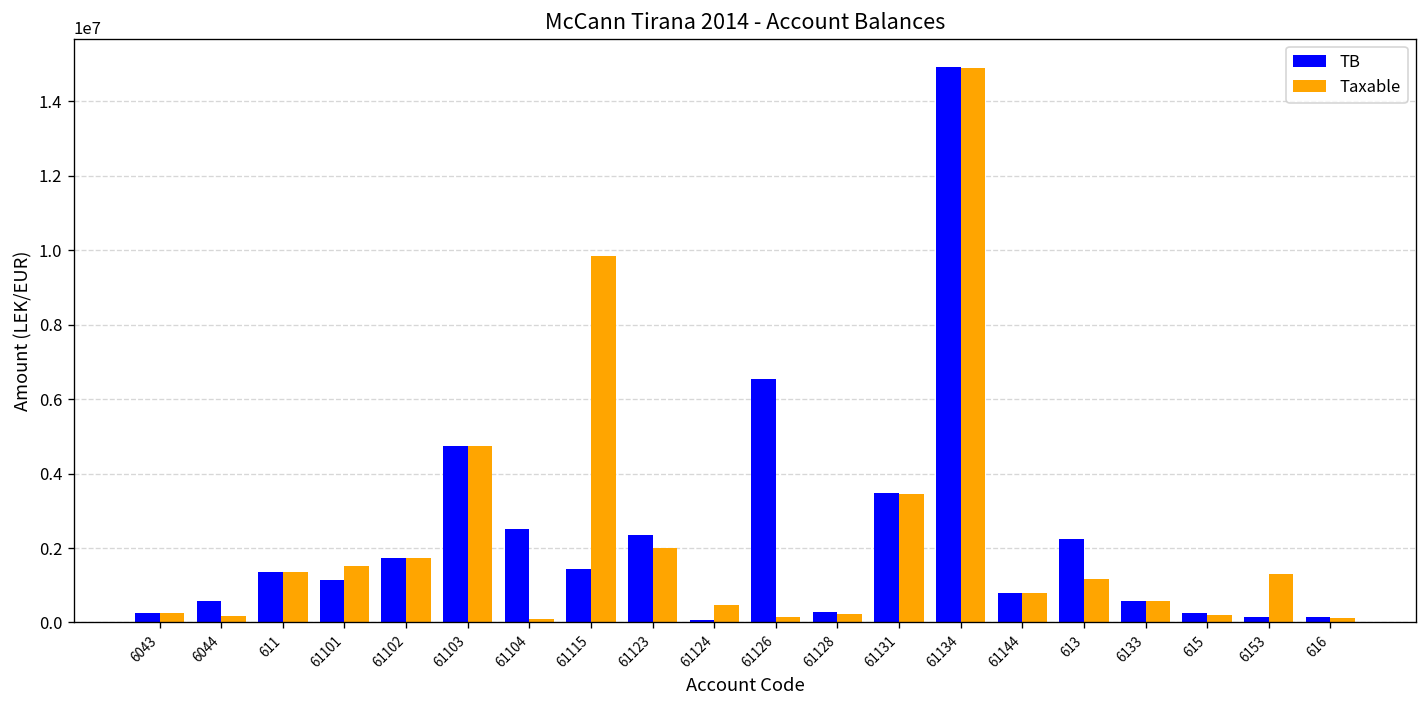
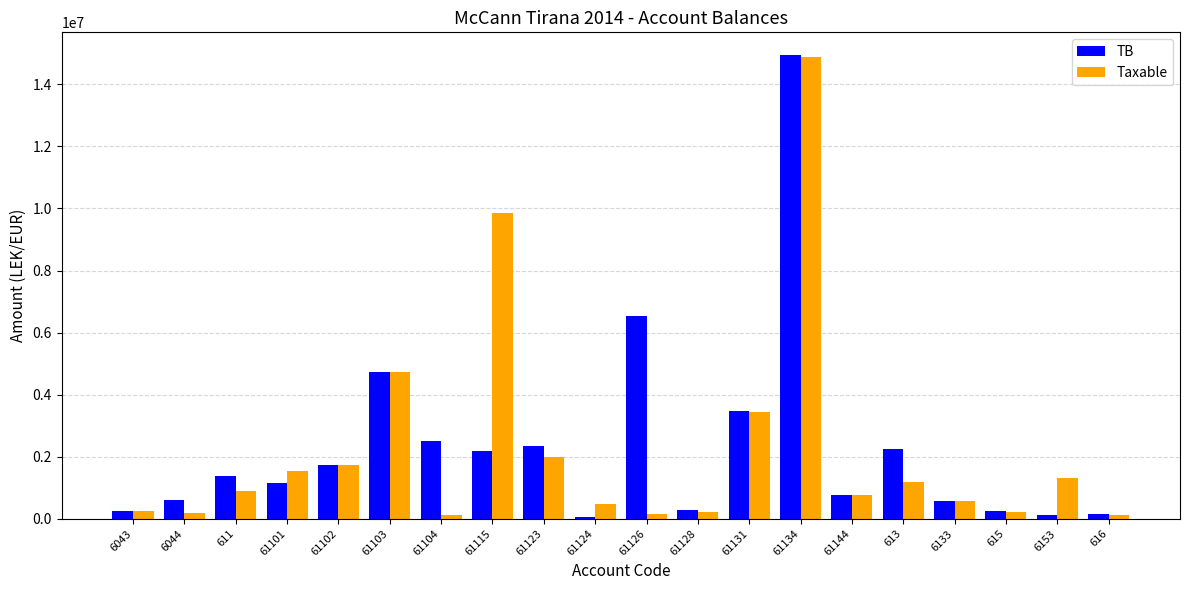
  {
    "TB": {
      "6043": 300000,
      "6044": 600000,
      "611": 1400000,
      "61101": 1100000,
      "61102": 1700000,
      "61103": 4700000,
      "61104": 2500000,
-     "61115": 1400000,
+     "61115": 2200000,
      "61123": 2400000,
      "61126": 6500000,
      "61128": 300000,
      "61131": 3500000,
      "61134": 14900000,
      "61144": 800000,
      "613": 2200000,
      "6133": 600000,
      "615": 300000,
      "6153": 100000,
      "616": 100000
    },
    "Taxable": {
      "6043": 300000,
      "6044": 200000,
-     "611": 1400000,
+     "611": 900000,
      "61101": 1500000,
      "61102": 1700000,
      "61103": 4700000,
      "61104": 100000,
      "61115": 9900000,
      "61123": 2000000,
      "61124": 500000,
      "61126": 200000,
      "61128": 200000,
      "61131": 3400000,
      "61134": 14900000,
      "61144": 800000,
      "613": 1200000,
      "6133": 600000,
      "615": 200000,
      "6153": 1300000,
      "616": 100000
    }
  }
